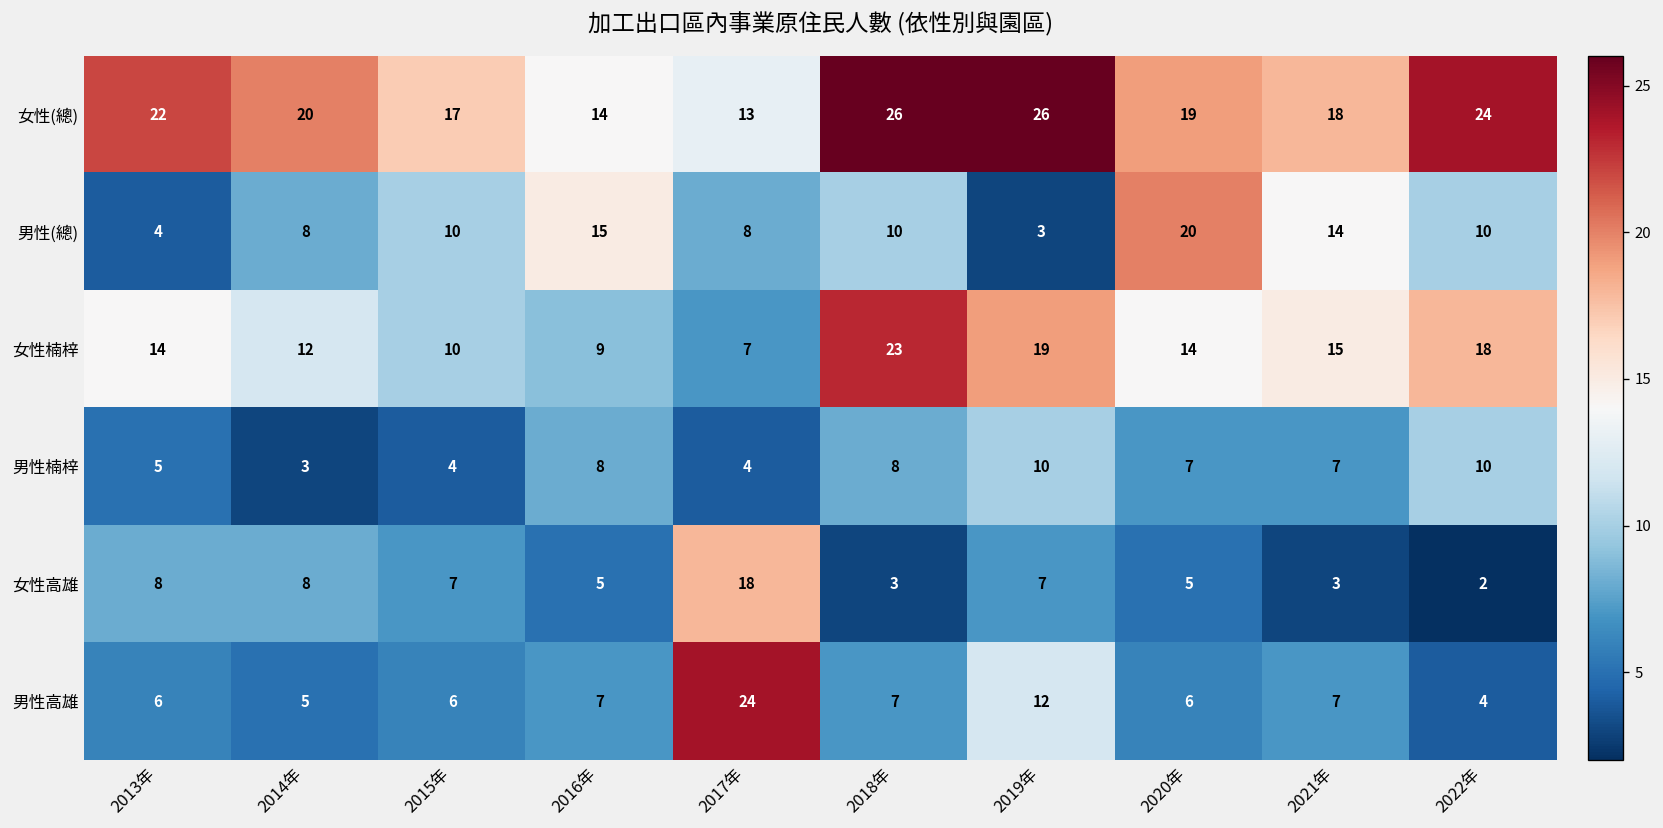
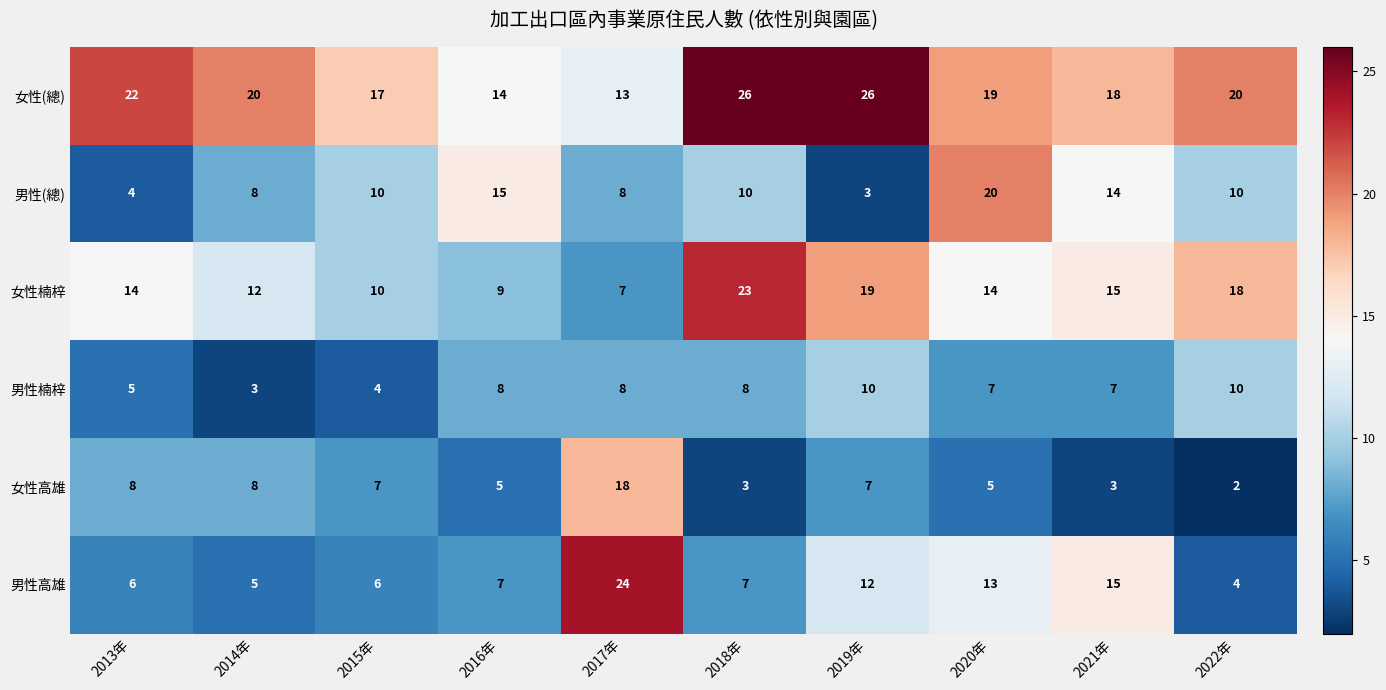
  {
    "女性(總)": {
      "2013年": 22,
      "2014年": 20,
      "2015年": 17,
      "2016年": 14,
      "2017年": 13,
      "2018年": 26,
      "2019年": 26,
      "2020年": 19,
      "2021年": 18,
-     "2022年": 24
+     "2022年": 20
    },
    "男性(總)": {
      "2013年": 4,
      "2014年": 8,
      "2015年": 10,
      "2016年": 15,
      "2017年": 8,
      "2018年": 10,
      "2019年": 3,
      "2020年": 20,
      "2021年": 14,
      "2022年": 10
    },
    "女性楠梓": {
      "2013年": 14,
      "2014年": 12,
      "2015年": 10,
      "2016年": 9,
      "2017年": 7,
      "2018年": 23,
      "2019年": 19,
      "2020年": 14,
      "2021年": 15,
      "2022年": 18
    },
    "男性楠梓": {
      "2013年": 5,
      "2014年": 3,
      "2015年": 4,
      "2016年": 8,
-     "2017年": 4,
+     "2017年": 8,
      "2018年": 8,
      "2019年": 10,
      "2020年": 7,
      "2021年": 7,
      "2022年": 10
    },
    "女性高雄": {
      "2013年": 8,
      "2014年": 8,
      "2015年": 7,
      "2016年": 5,
      "2017年": 18,
      "2018年": 3,
      "2019年": 7,
      "2020年": 5,
      "2021年": 3,
      "2022年": 2
    },
    "男性高雄": {
      "2013年": 6,
      "2014年": 5,
      "2015年": 6,
      "2016年": 7,
      "2017年": 24,
      "2018年": 7,
      "2019年": 12,
-     "2020年": 6,
-     "2021年": 7,
+     "2020年": 13,
+     "2021年": 15,
      "2022年": 4
    }
  }
